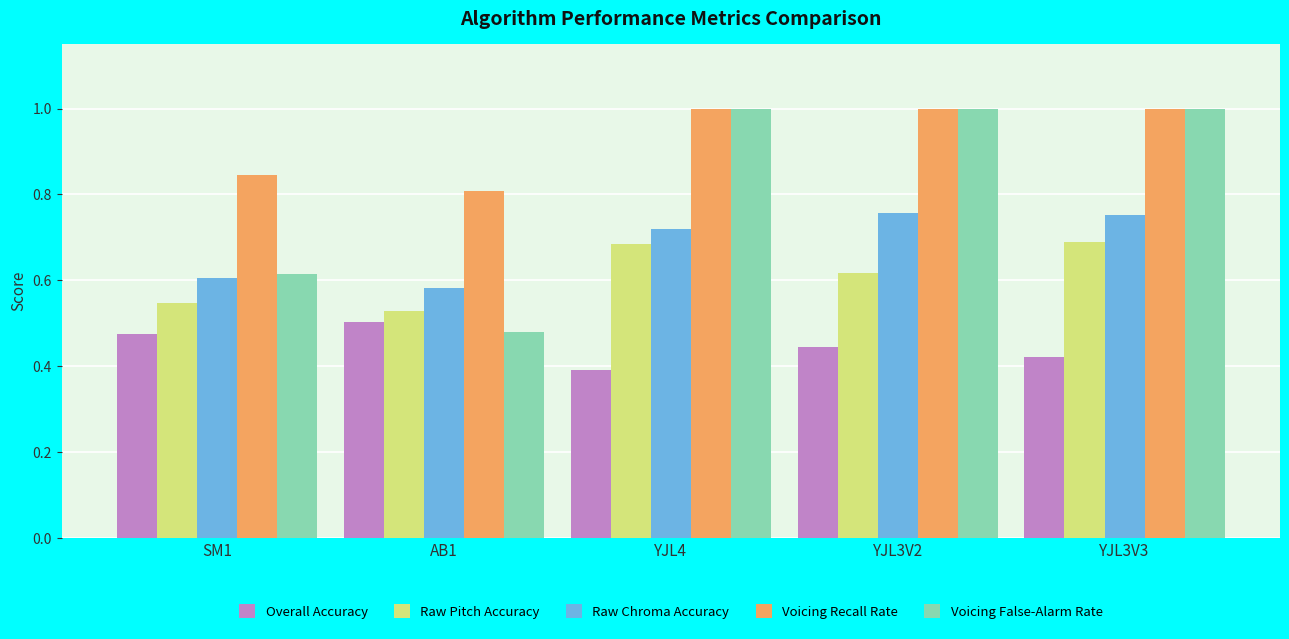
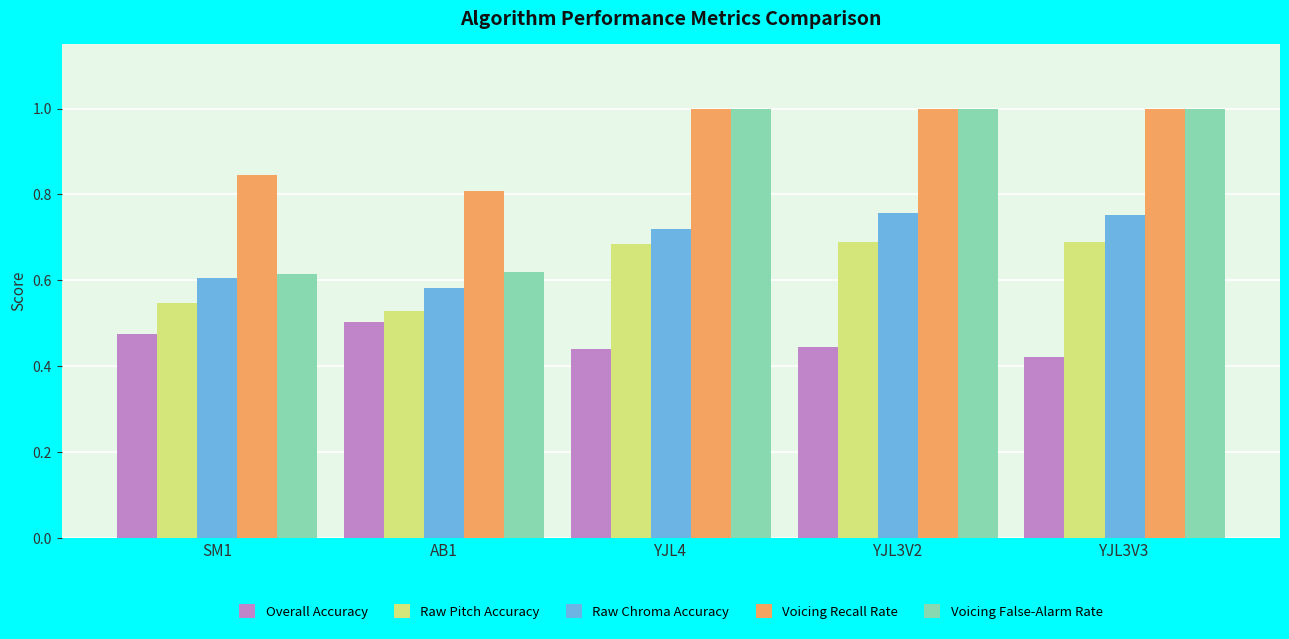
  {
    "Overall Accuracy": {
      "SM1": 0.48,
      "AB1": 0.50,
-     "YJL4": 0.39,
+     "YJL4": 0.44,
      "YJL3V2": 0.44,
      "YJL3V3": 0.42
    },
    "Raw Pitch Accuracy": {
      "SM1": 0.55,
      "AB1": 0.53,
      "YJL4": 0.68,
-     "YJL3V2": 0.62,
+     "YJL3V2": 0.69,
      "YJL3V3": 0.69
    },
    "Raw Chroma Accuracy": {
      "SM1": 0.61,
      "AB1": 0.58,
      "YJL4": 0.72,
      "YJL3V2": 0.76,
      "YJL3V3": 0.75
    },
    "Voicing Recall Rate": {
      "SM1": 0.85,
      "AB1": 0.81,
      "YJL4": 1.00,
      "YJL3V2": 1.00,
      "YJL3V3": 1.00
    },
    "Voicing False-Alarm Rate": {
      "SM1": 0.62,
-     "AB1": 0.48,
+     "AB1": 0.62,
      "YJL4": 1.00,
      "YJL3V2": 1.00,
      "YJL3V3": 1.00
    }
  }
